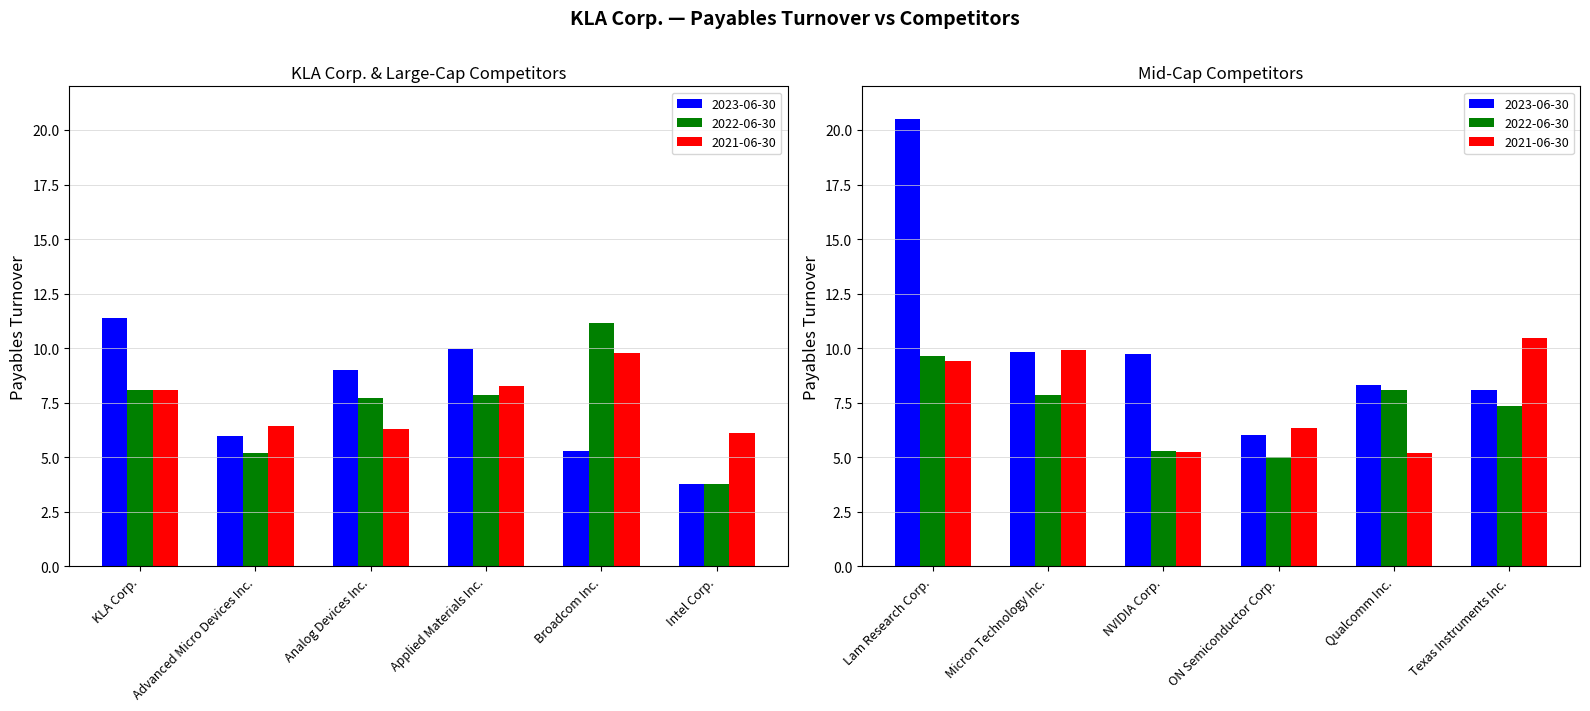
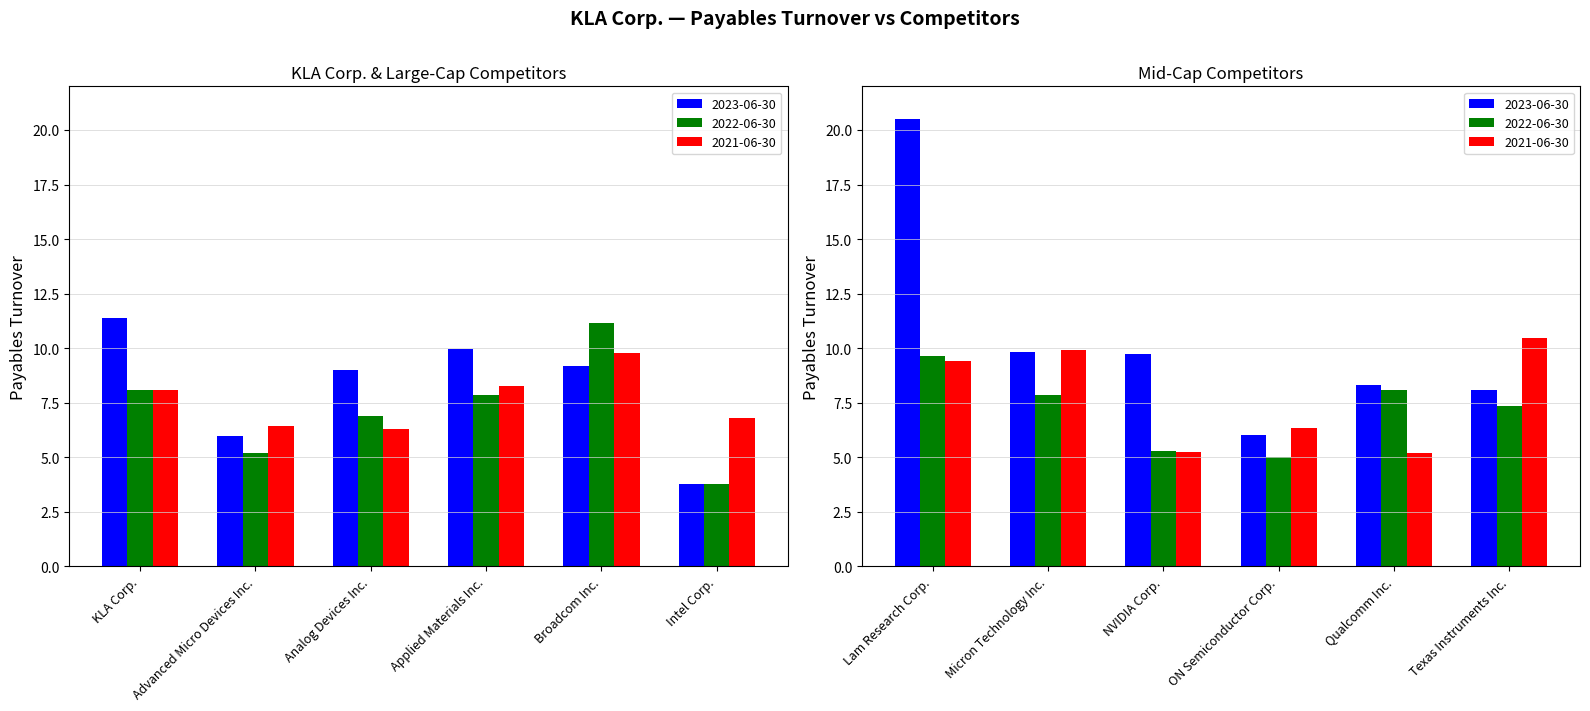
  {
    "KLA Corp. & Large-Cap Competitors": {
      "2023-06-30": {
        "KLA Corp.": 11.4,
        "Advanced Micro Devices Inc.": 6.0,
        "Analog Devices Inc.": 9.0,
        "Applied Materials Inc.": 10.0,
-       "Broadcom Inc.": 5.3,
+       "Broadcom Inc.": 9.2,
        "Intel Corp.": 3.8
      },
      "2022-06-30": {
        "KLA Corp.": 8.1,
        "Advanced Micro Devices Inc.": 5.2,
-       "Analog Devices Inc.": 7.7,
+       "Analog Devices Inc.": 6.9,
        "Applied Materials Inc.": 7.9,
        "Broadcom Inc.": 11.1,
        "Intel Corp.": 3.8
      },
      "2021-06-30": {
        "KLA Corp.": 8.1,
        "Advanced Micro Devices Inc.": 6.4,
        "Analog Devices Inc.": 6.3,
        "Applied Materials Inc.": 8.3,
        "Broadcom Inc.": 9.8,
-       "Intel Corp.": 6.1
+       "Intel Corp.": 6.8
      }
    },
    "Mid-Cap Competitors": {
      "2023-06-30": {
        "Lam Research Corp.": 20.5,
        "Micron Technology Inc.": 9.8,
        "NVIDIA Corp.": 9.7,
        "ON Semiconductor Corp.": 6.0,
        "Qualcomm Inc.": 8.3,
        "Texas Instruments Inc.": 8.1
      },
      "2022-06-30": {
        "Lam Research Corp.": 9.6,
        "Micron Technology Inc.": 7.9,
        "NVIDIA Corp.": 5.3,
        "ON Semiconductor Corp.": 5.0,
        "Qualcomm Inc.": 8.1,
        "Texas Instruments Inc.": 7.4
      },
      "2021-06-30": {
        "Lam Research Corp.": 9.4,
        "Micron Technology Inc.": 9.9,
        "NVIDIA Corp.": 5.2,
        "ON Semiconductor Corp.": 6.3,
        "Qualcomm Inc.": 5.2,
        "Texas Instruments Inc.": 10.5
      }
    }
  }
